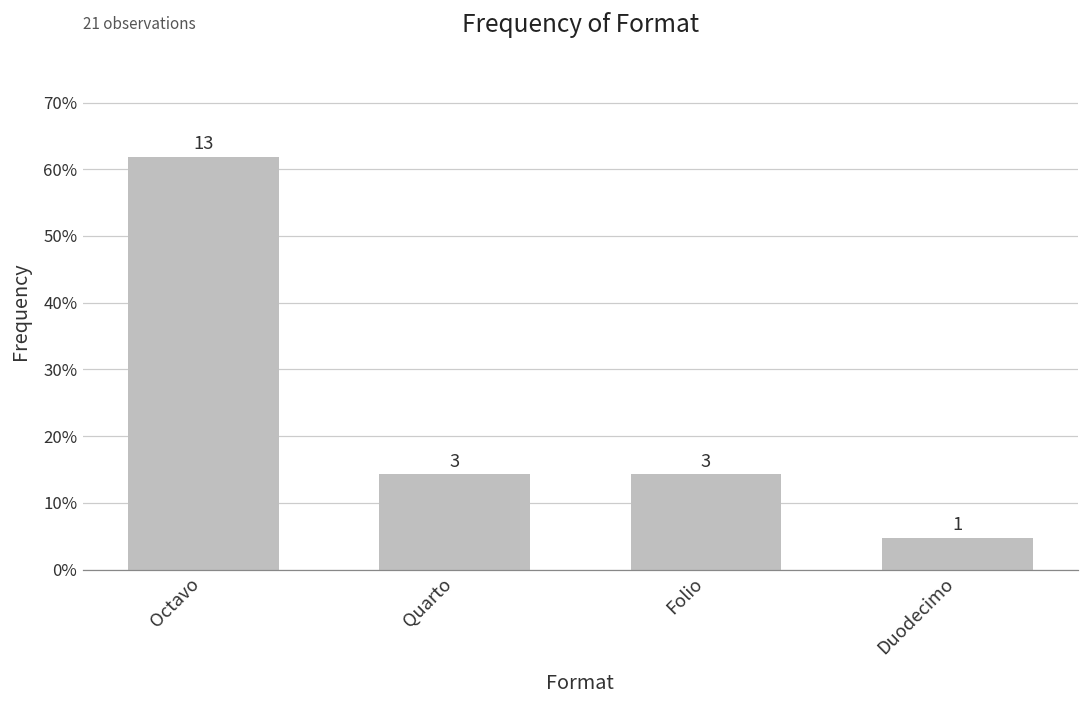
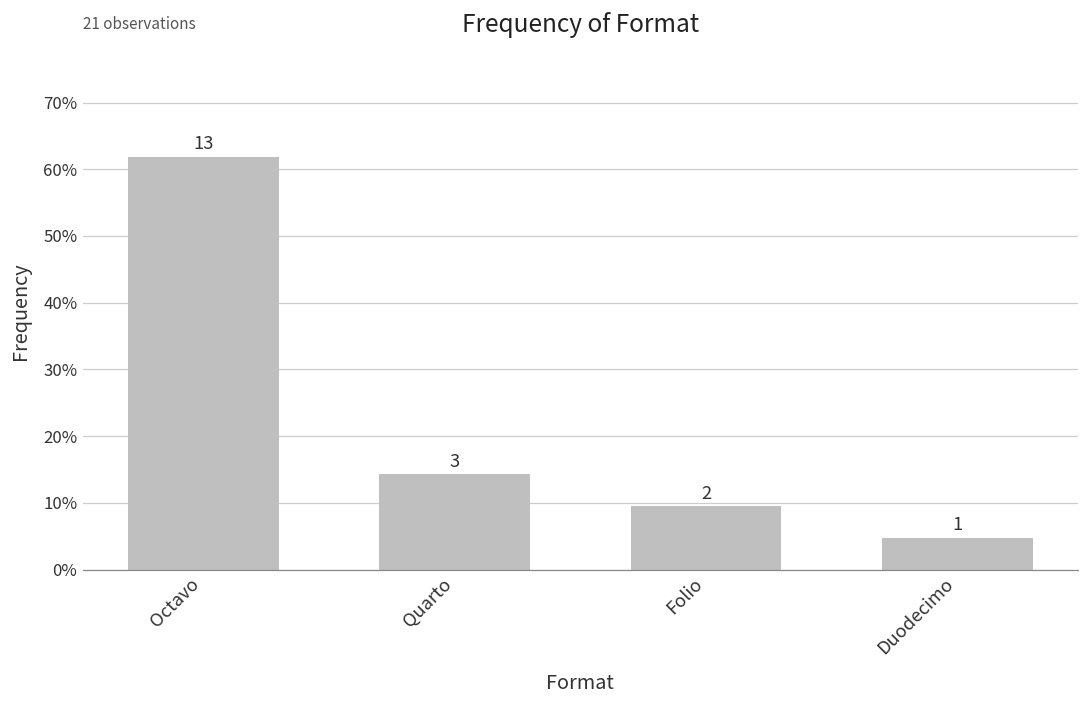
  {
-   "Folio": 3
+   "Folio": 2
  }
